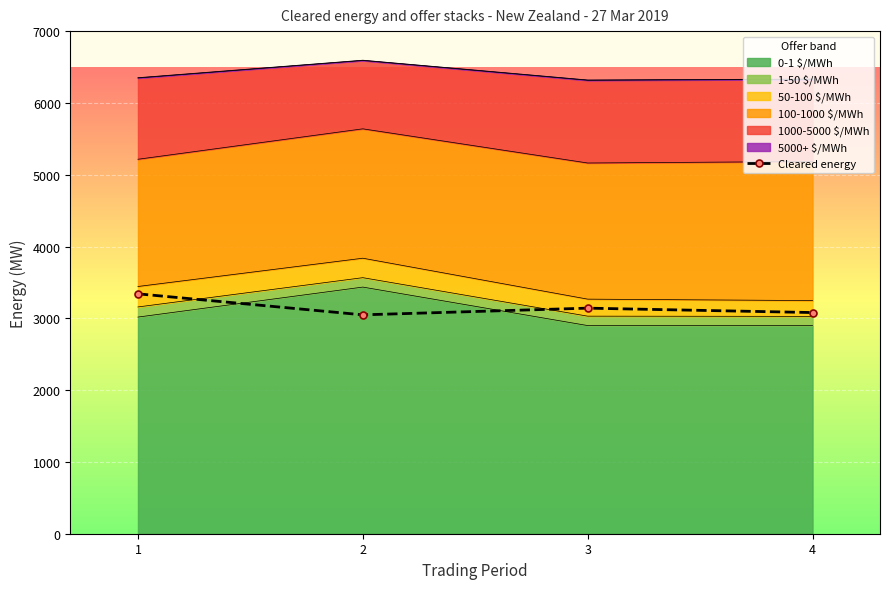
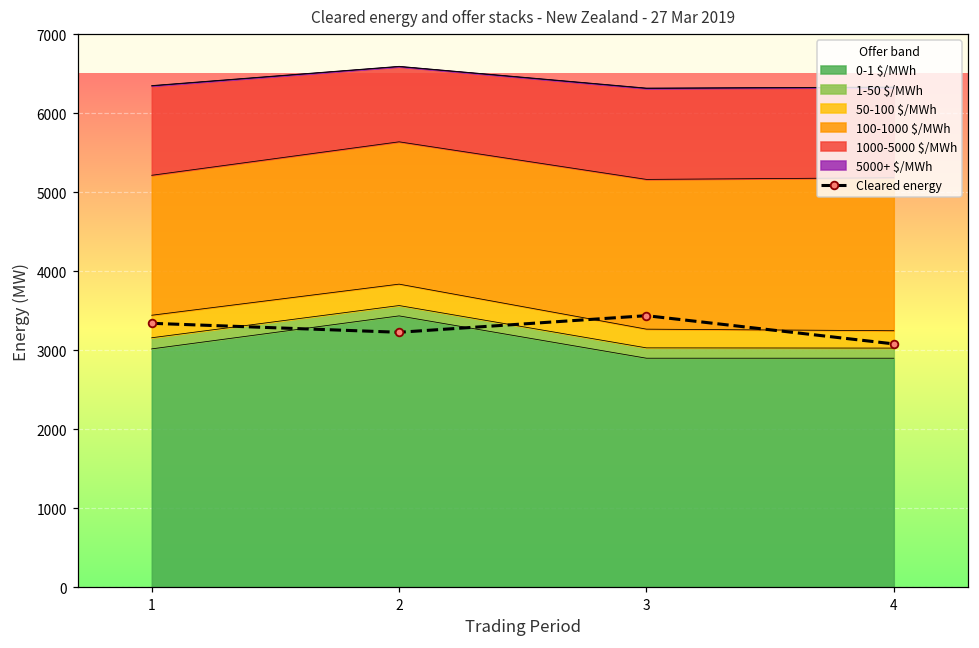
  {
    "0-1 $/MWh": {
      "1": 3000,
      "2": 3400,
      "3": 2900,
      "4": 2900
    },
    "1-50 $/MWh": {
      "1": 3200,
      "2": 3600,
      "3": 3000,
      "4": 3000
    },
    "Cleared energy": {
      "1": 3300,
-     "2": 3000,
-     "3": 3100,
+     "2": 3200,
+     "3": 3400,
      "4": 3100
    }
  }
